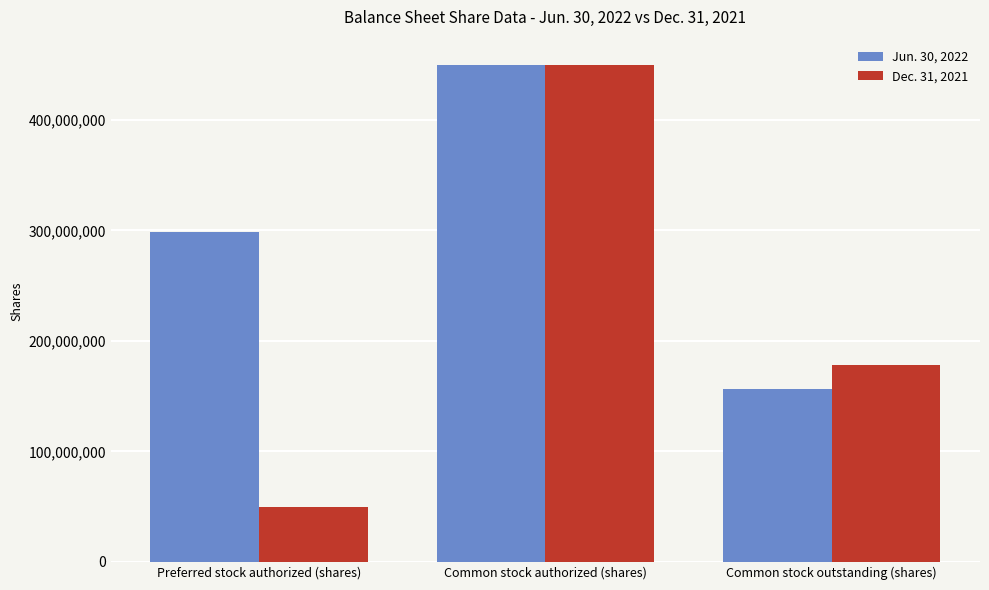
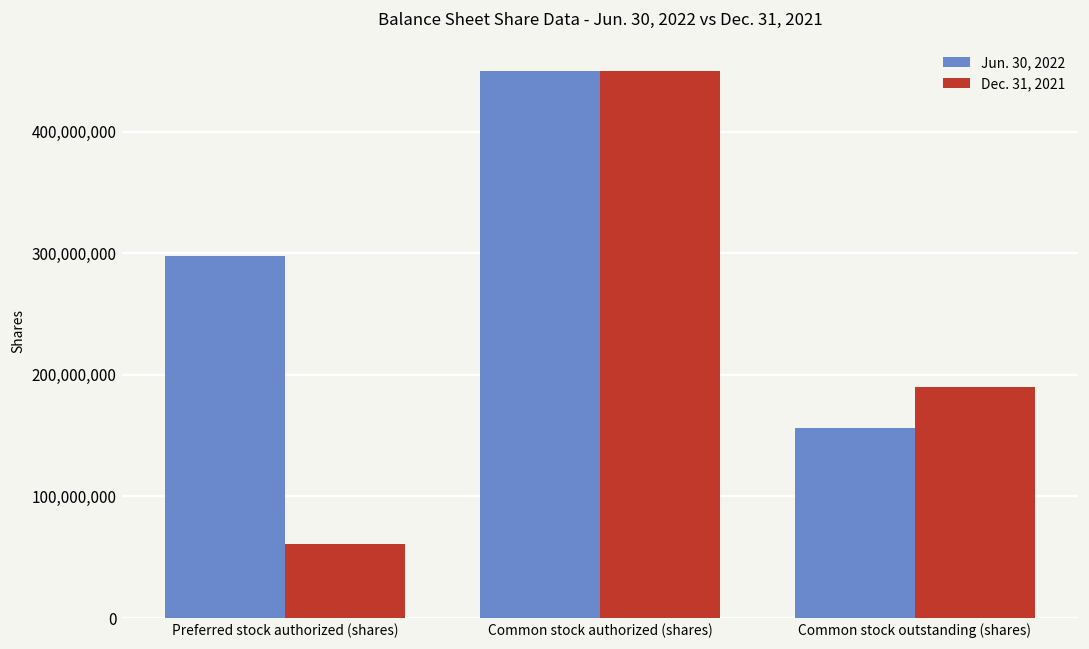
  {
    "Jun. 30, 2022": {
      "Preferred stock authorized (shares)": "298,000,000",
      "Common stock authorized (shares)": "450,000,000",
      "Common stock outstanding (shares)": "156,000,000"
    },
    "Dec. 31, 2021": {
-     "Preferred stock authorized (shares)": "50,000,000",
+     "Preferred stock authorized (shares)": "61,000,000",
      "Common stock authorized (shares)": "450,000,000",
-     "Common stock outstanding (shares)": "178,000,000"
+     "Common stock outstanding (shares)": "190,000,000"
    }
  }
